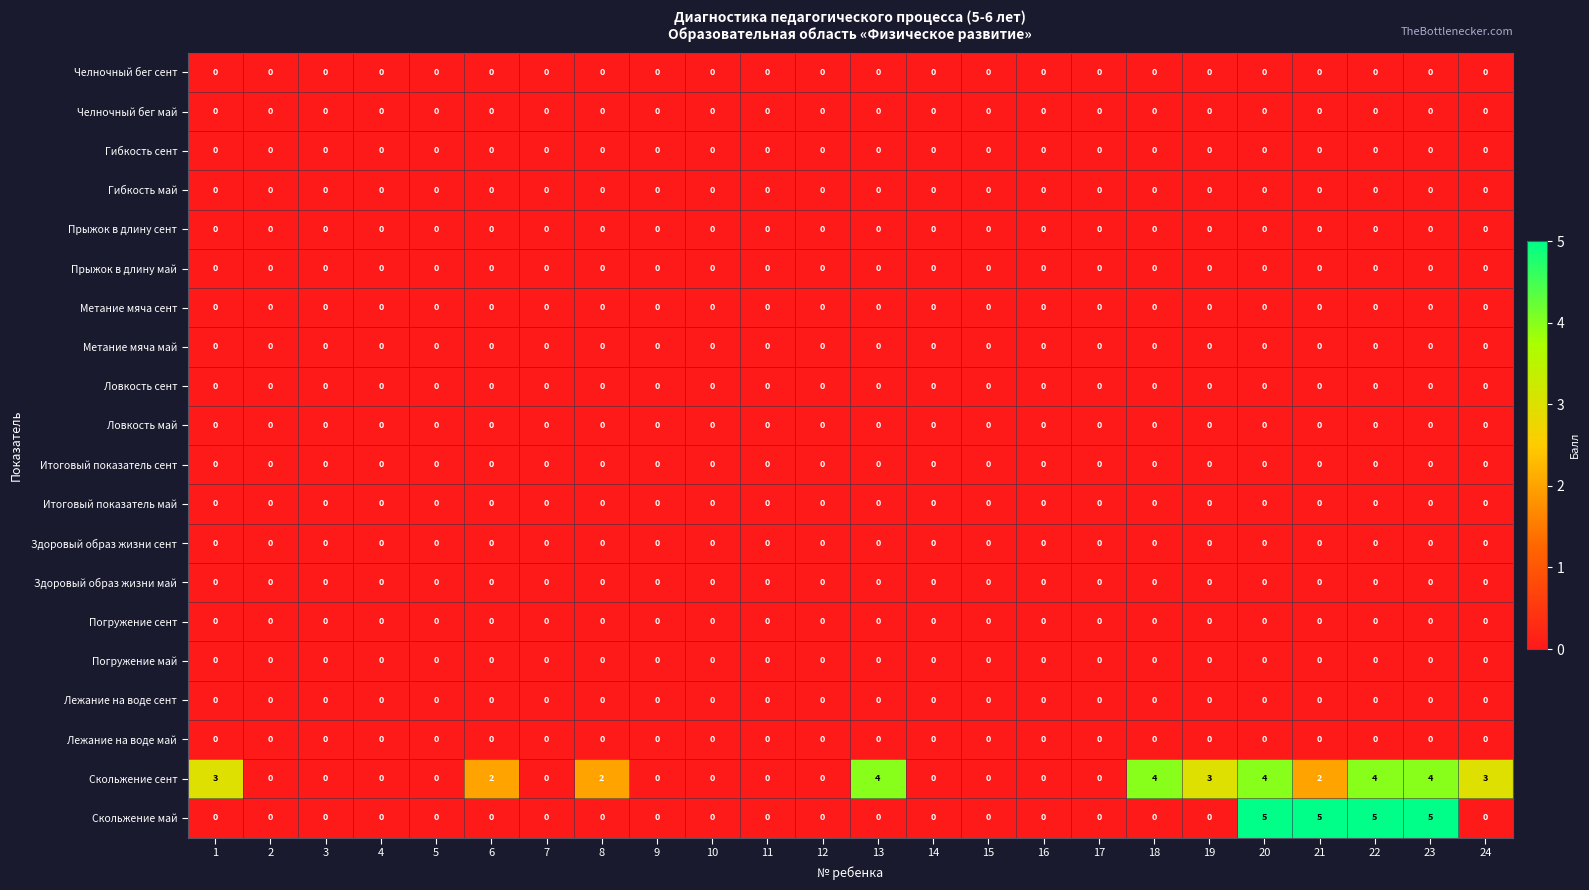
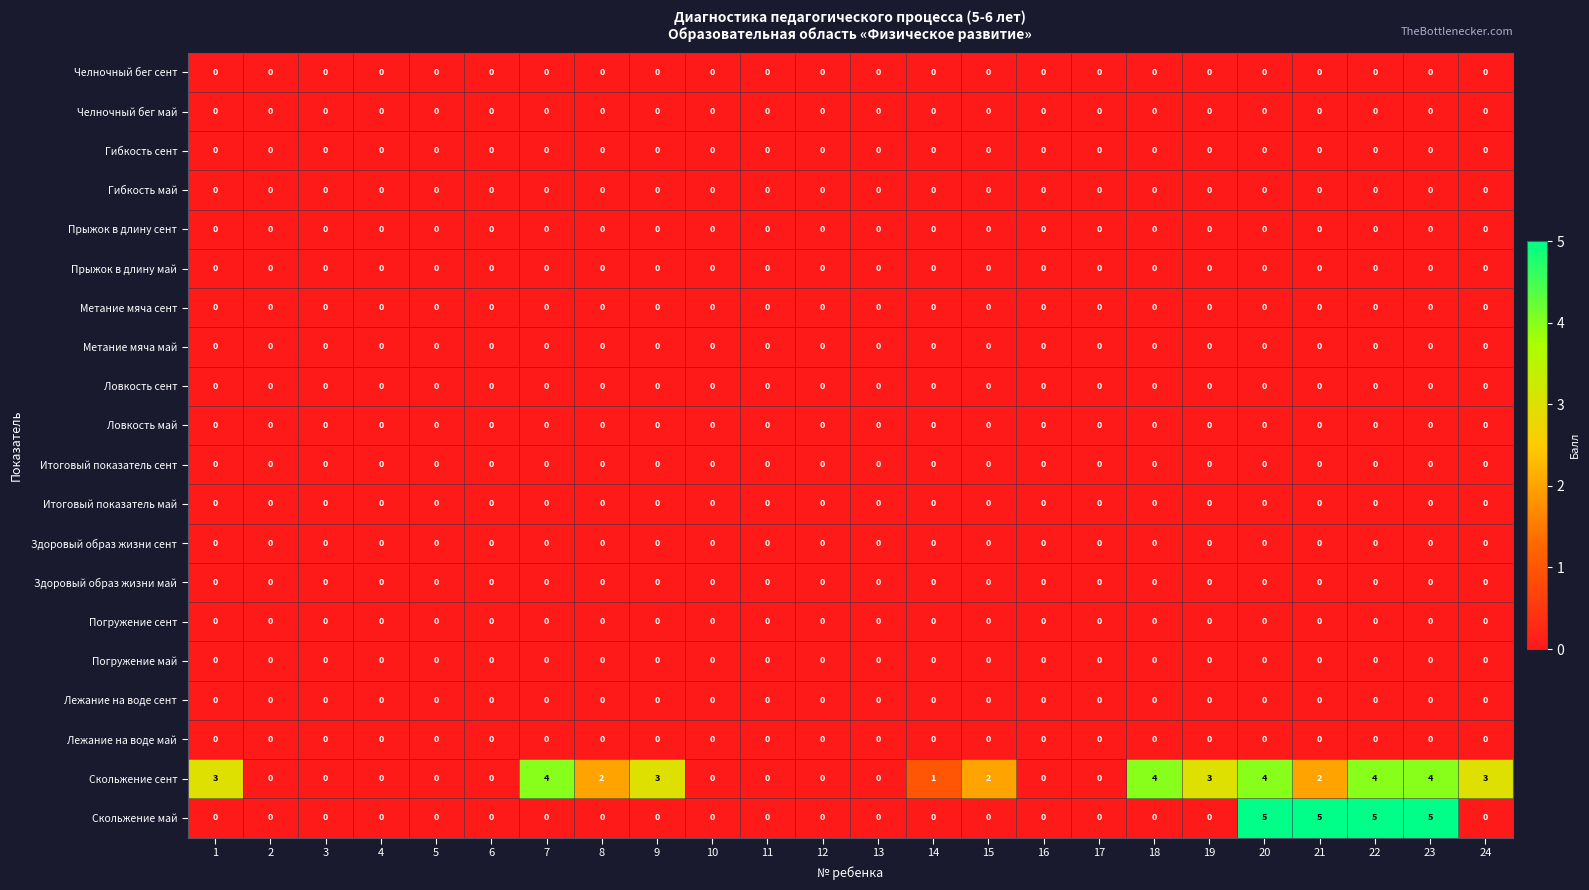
  {
    "Скольжение сент": {
      "1": 3,
      "2": 0,
      "3": 0,
      "4": 0,
      "5": 0,
-     "6": 2,
-     "7": 0,
+     "6": 0,
+     "7": 4,
      "8": 2,
-     "9": 0,
+     "9": 3,
      "10": 0,
      "11": 0,
      "12": 0,
-     "13": 4,
-     "14": 0,
-     "15": 0,
+     "13": 0,
+     "14": 1,
+     "15": 2,
      "16": 0,
      "17": 0,
      "18": 4,
      "19": 3,
      "20": 4,
      "21": 2,
      "22": 4,
      "23": 4,
      "24": 3
    }
  }
